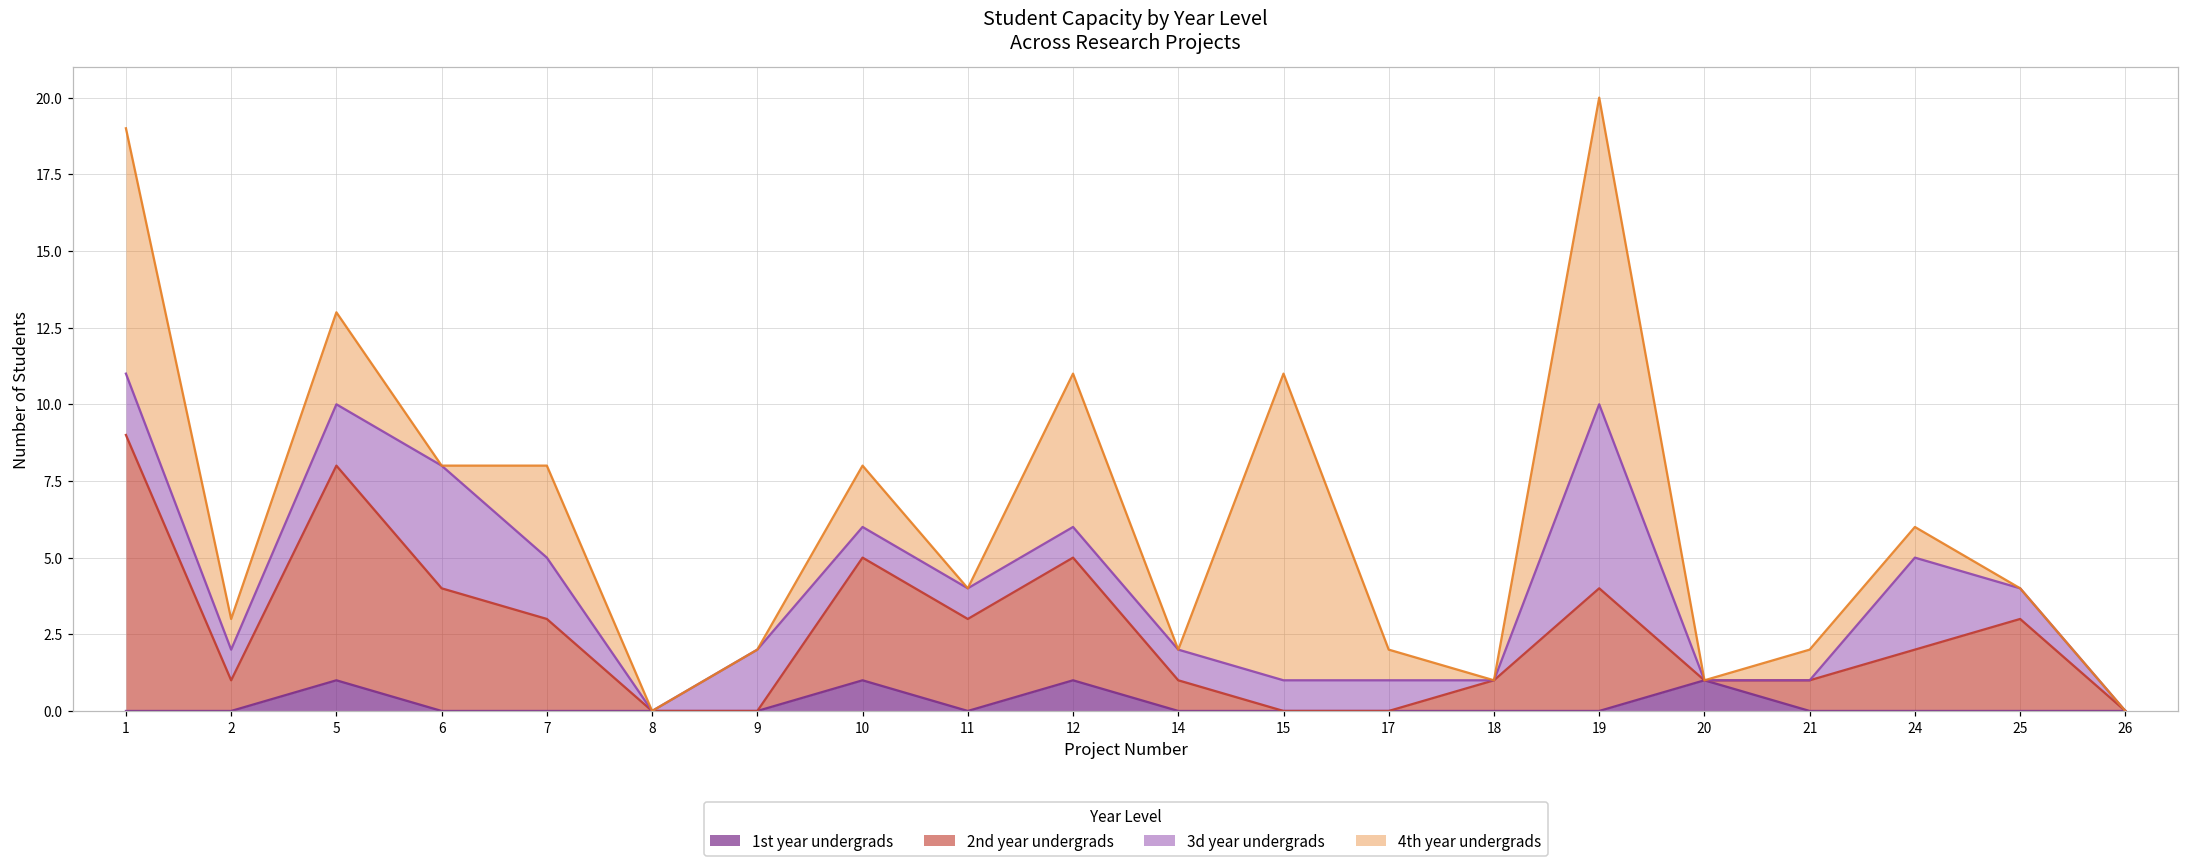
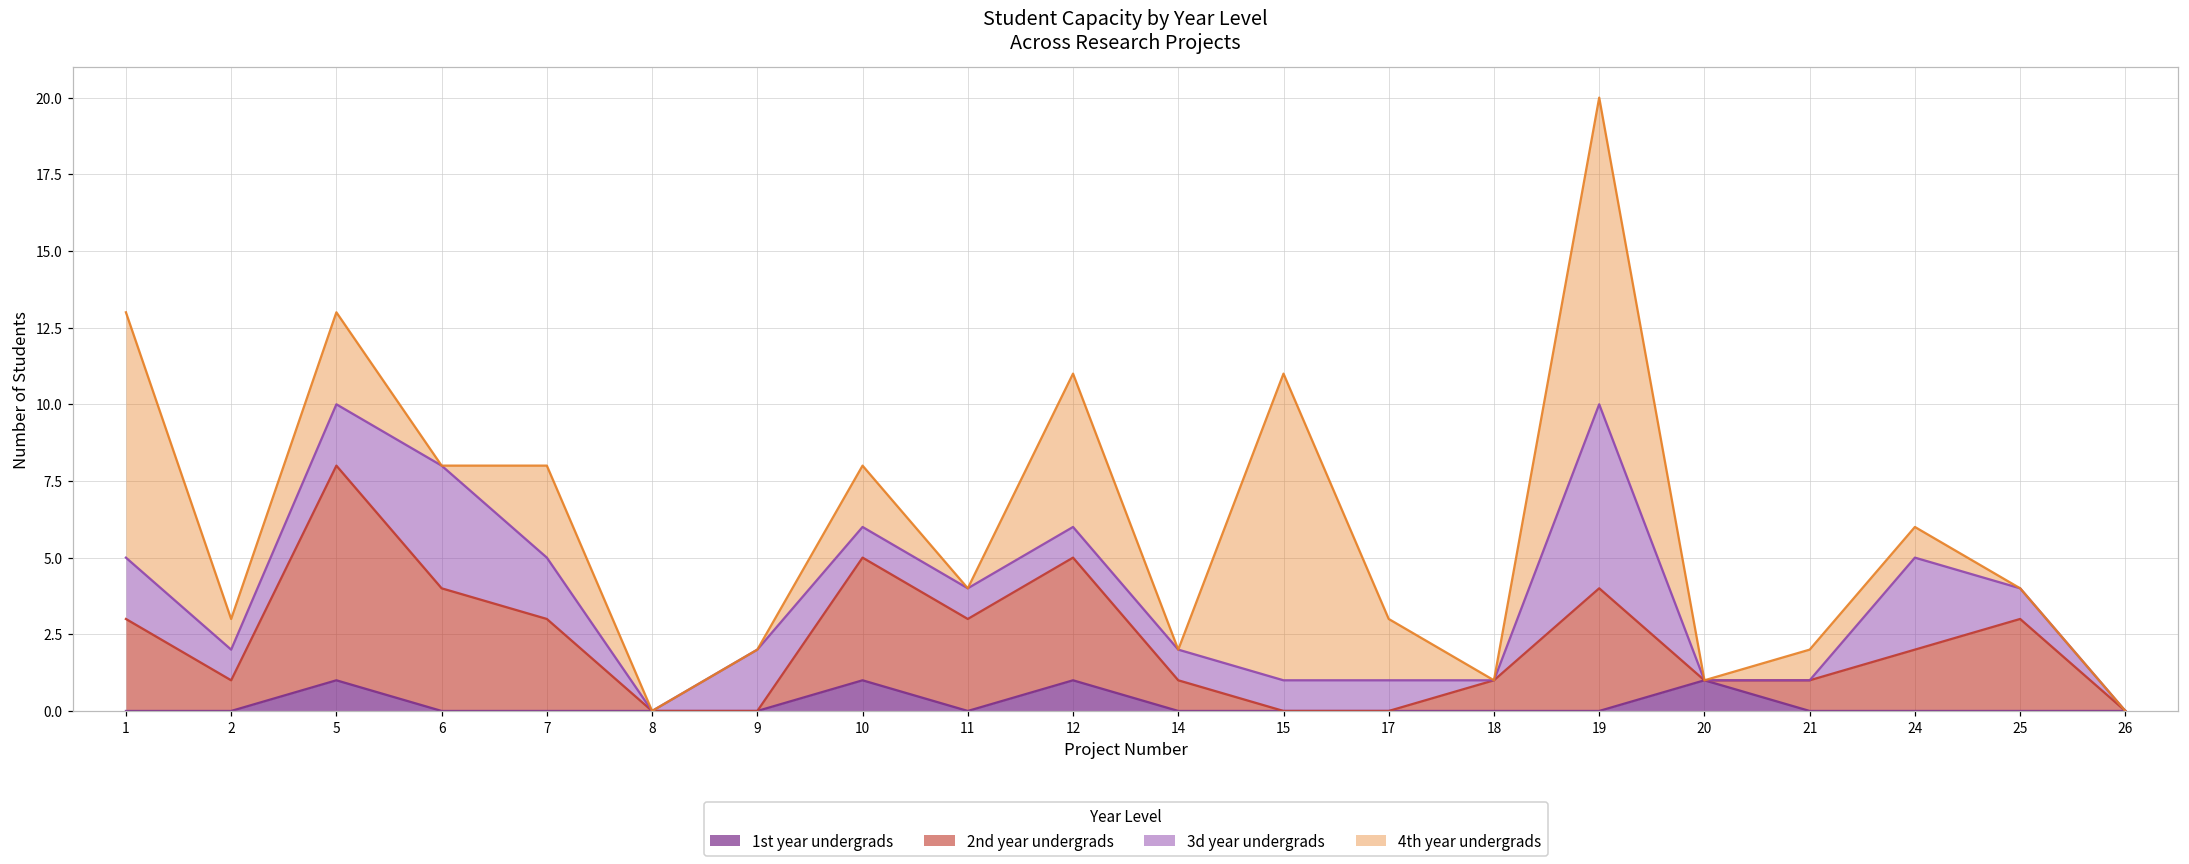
  {
    "2nd year undergrads": {
-     "1": 9,
+     "1": 3,
      "2": 1,
      "5": 8,
      "6": 4,
      "7": 3,
      "10": 5,
      "11": 3,
      "12": 5,
      "14": 1,
      "19": 4,
      "24": 2,
      "25": 3
    },
    "4th year undergrads": {
      "1": 8,
      "2": 1,
      "5": 3,
      "7": 3,
      "10": 2,
      "12": 5,
      "15": 10,
-     "17": 1,
+     "17": 2,
      "19": 10,
      "21": 1,
      "24": 1
    }
  }
